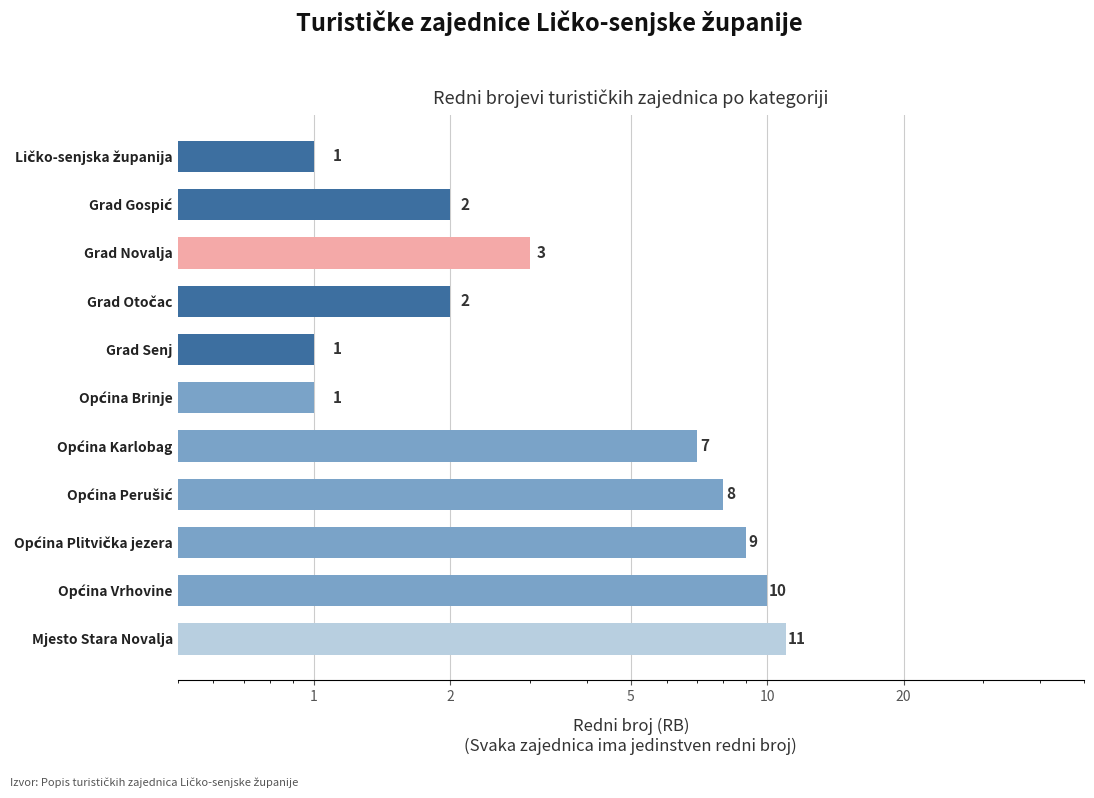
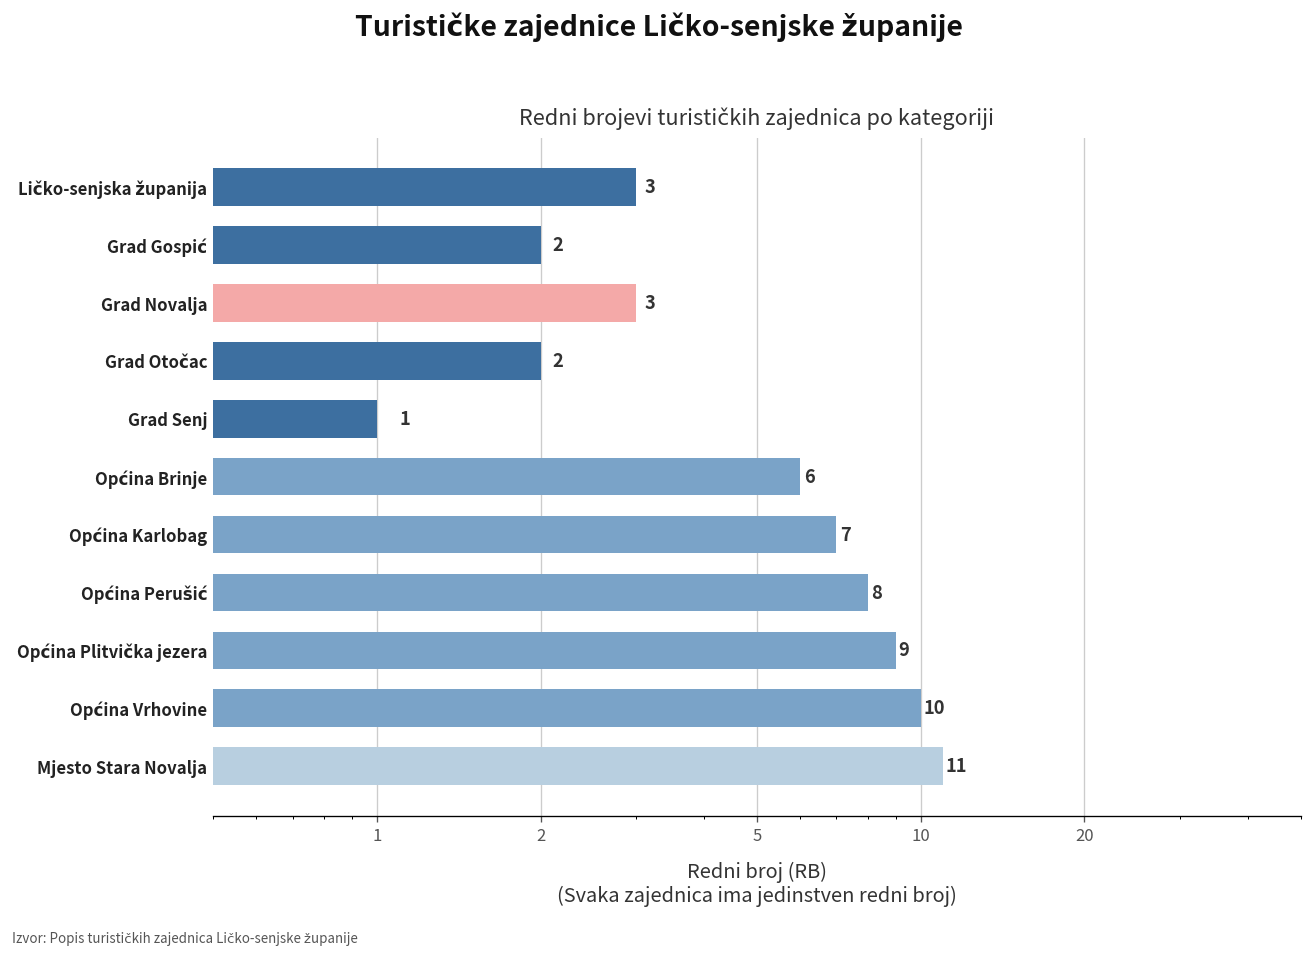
  {
-   "Ličko-senjska županija": 1,
+   "Ličko-senjska županija": 3,
    "Grad Gospić": 2,
    "Grad Novalja": 3,
    "Grad Otočac": 2,
    "Grad Senj": 1,
-   "Općina Brinje": 1,
+   "Općina Brinje": 6,
    "Općina Karlobag": 7,
    "Općina Perušić": 8,
    "Općina Plitvička jezera": 9,
    "Općina Vrhovine": 10,
    "Mjesto Stara Novalja": 11
  }
